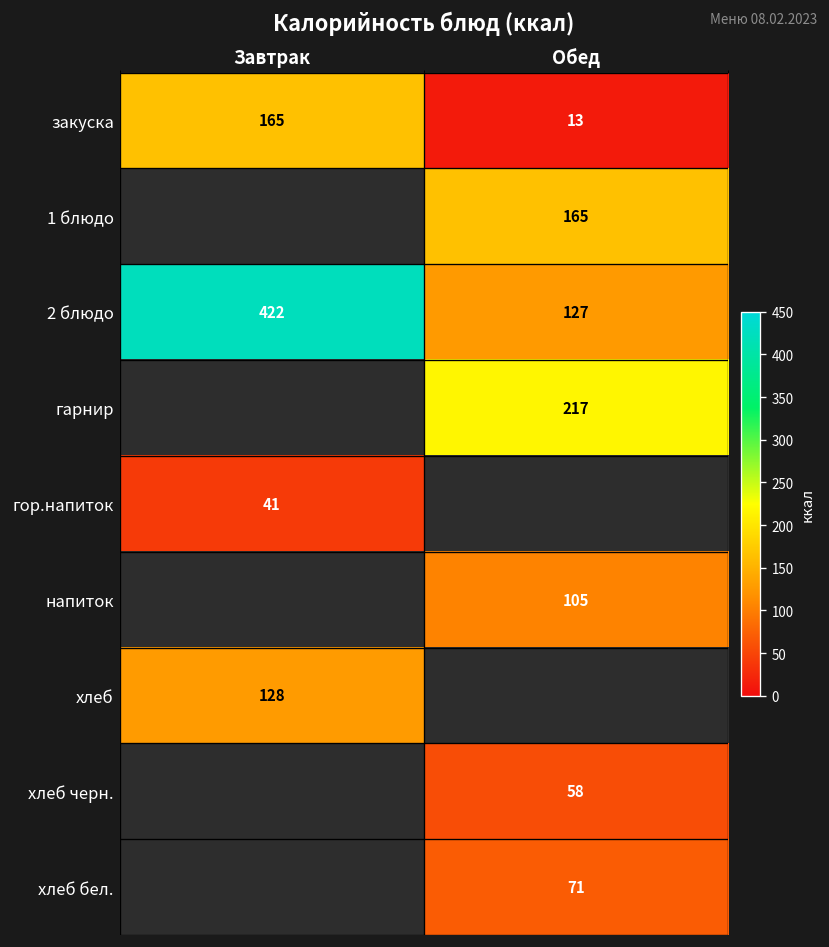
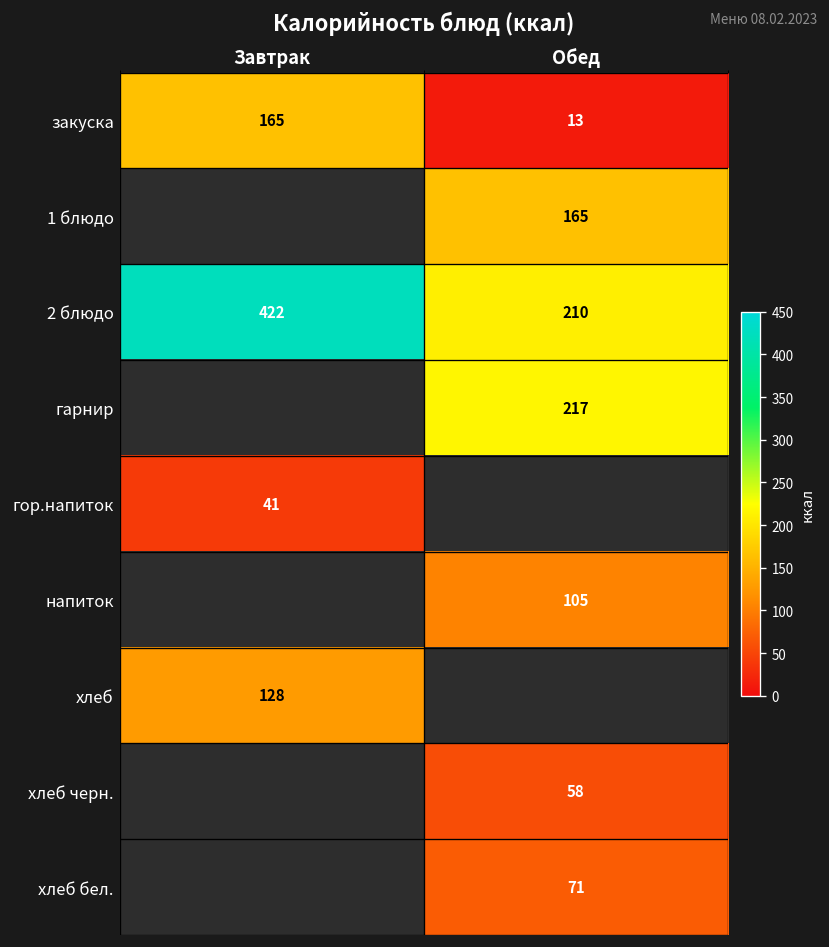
  {
    "закуска": {
      "Завтрак": 165,
      "Обед": 13
    },
    "1 блюдо": {
      "Обед": 165
    },
    "2 блюдо": {
      "Завтрак": 422,
-     "Обед": 127
+     "Обед": 210
    },
    "гарнир": {
      "Обед": 217
    },
    "гор.напиток": {
      "Завтрак": 41
    },
    "напиток": {
      "Обед": 105
    },
    "хлеб": {
      "Завтрак": 128
    },
    "хлеб черн.": {
      "Обед": 58
    },
    "хлеб бел.": {
      "Обед": 71
    }
  }
